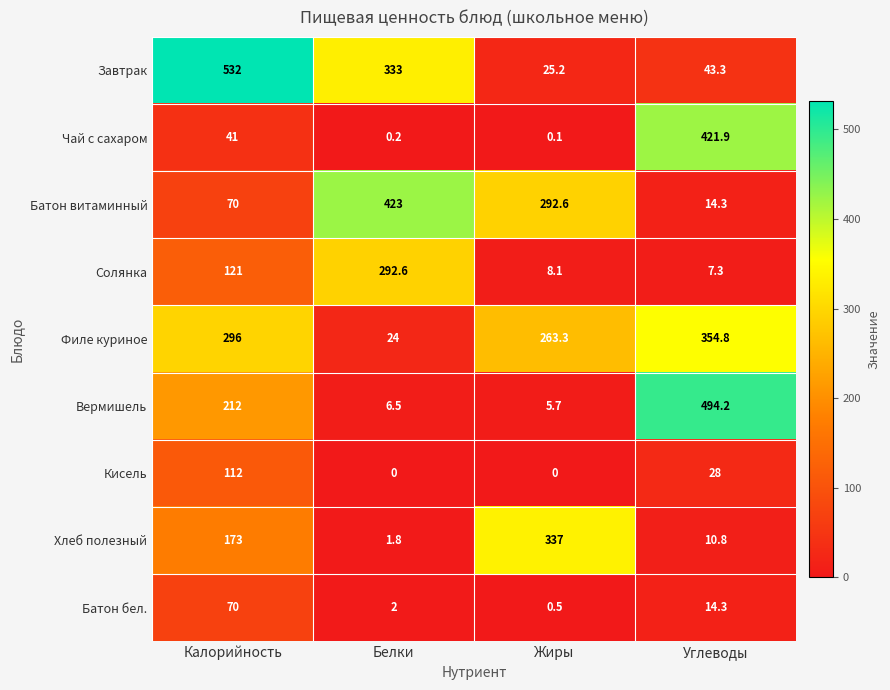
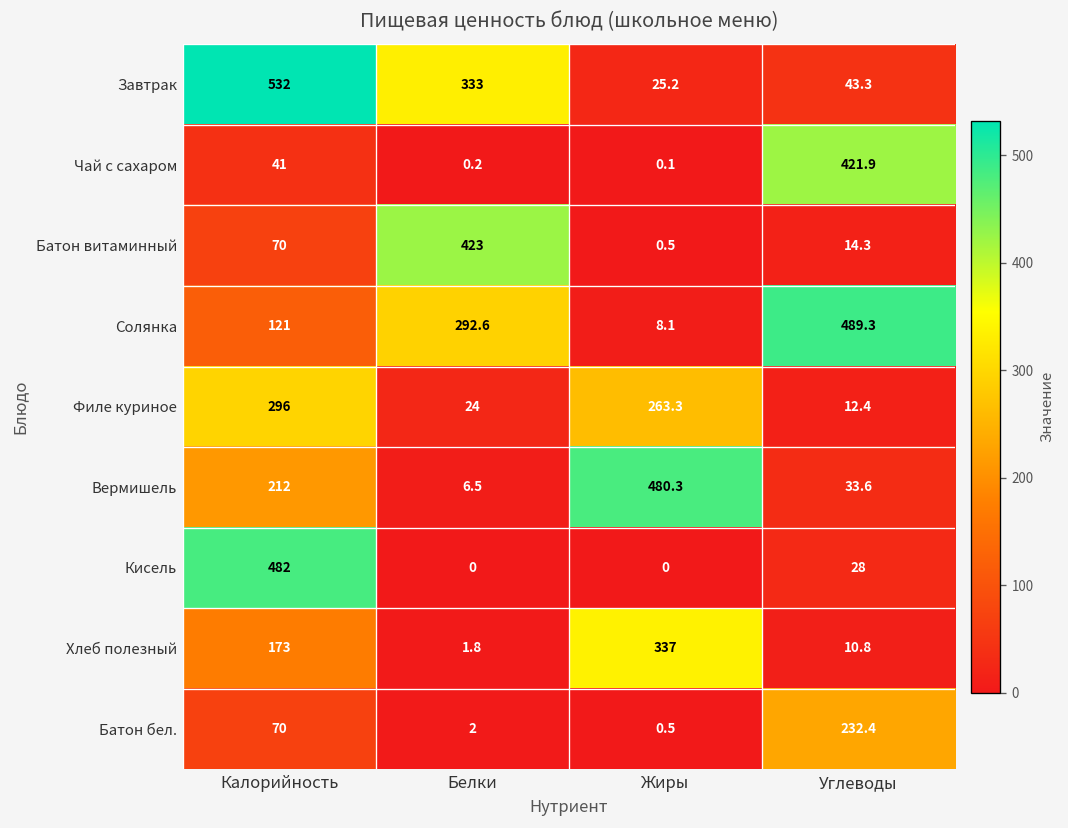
  {
    "Завтрак": {
      "Калорийность": 532,
      "Белки": 333,
      "Жиры": 25.2,
      "Углеводы": 43.3
    },
    "Чай с сахаром": {
      "Калорийность": 41,
      "Белки": 0.2,
      "Жиры": 0.1,
      "Углеводы": 421.9
    },
    "Батон витаминный": {
      "Калорийность": 70,
      "Белки": 423,
-     "Жиры": 292.6,
+     "Жиры": 0.5,
      "Углеводы": 14.3
    },
    "Солянка": {
      "Калорийность": 121,
      "Белки": 292.6,
      "Жиры": 8.1,
-     "Углеводы": 7.3
+     "Углеводы": 489.3
    },
    "Филе куриное": {
      "Калорийность": 296,
      "Белки": 24,
      "Жиры": 263.3,
-     "Углеводы": 354.8
+     "Углеводы": 12.4
    },
    "Вермишель": {
      "Калорийность": 212,
      "Белки": 6.5,
-     "Жиры": 5.7,
-     "Углеводы": 494.2
+     "Жиры": 480.3,
+     "Углеводы": 33.6
    },
    "Кисель": {
-     "Калорийность": 112,
+     "Калорийность": 482,
      "Белки": 0,
      "Жиры": 0,
      "Углеводы": 28
    },
    "Хлеб полезный": {
      "Калорийность": 173,
      "Белки": 1.8,
      "Жиры": 337,
      "Углеводы": 10.8
    },
    "Батон бел.": {
      "Калорийность": 70,
      "Белки": 2,
      "Жиры": 0.5,
-     "Углеводы": 14.3
+     "Углеводы": 232.4
    }
  }
